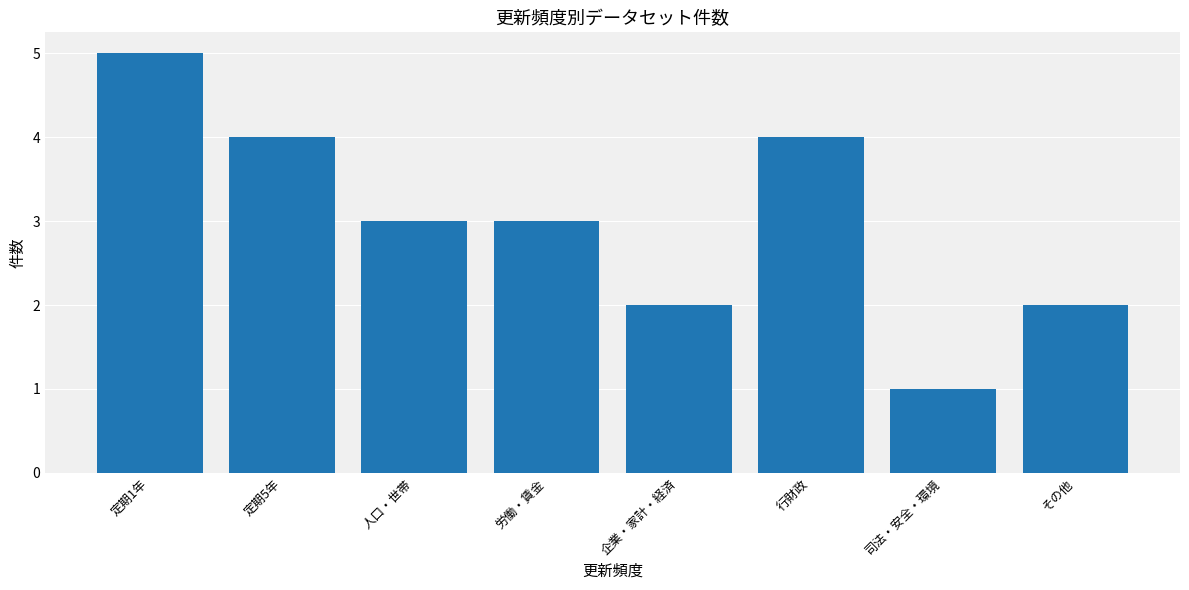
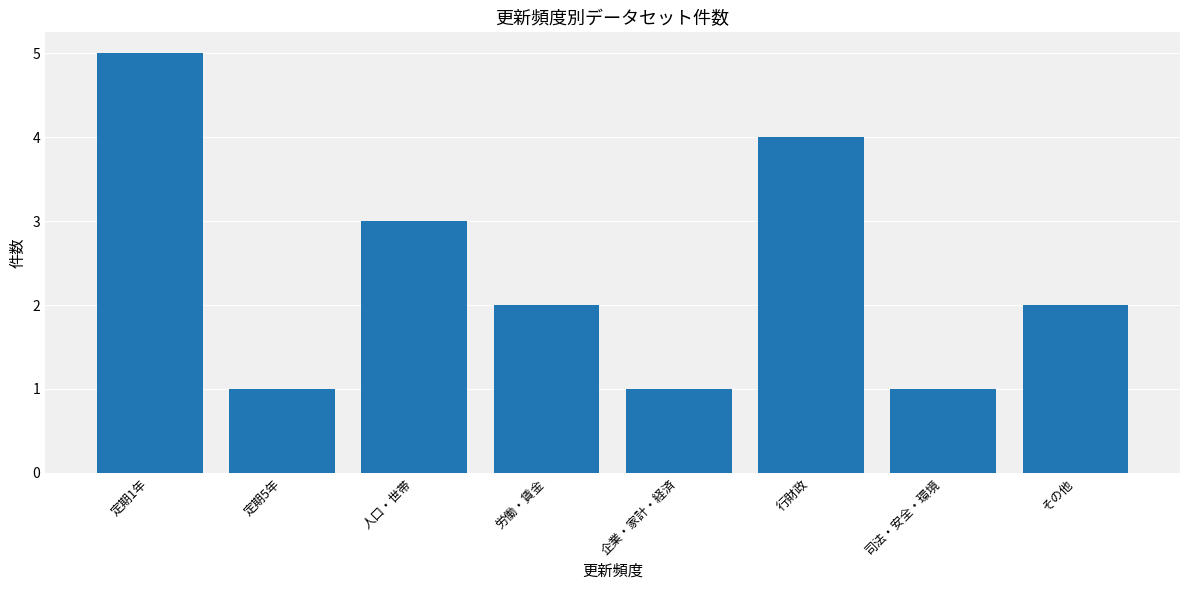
  {
    "定期1年": 5,
-   "定期5年": 4,
+   "定期5年": 1,
    "人口・世帯": 3,
-   "労働・賃金": 3,
-   "企業・家計・経済": 2,
+   "労働・賃金": 2,
+   "企業・家計・経済": 1,
    "行財政": 4,
    "司法・安全・環境": 1,
    "その他": 2
  }
